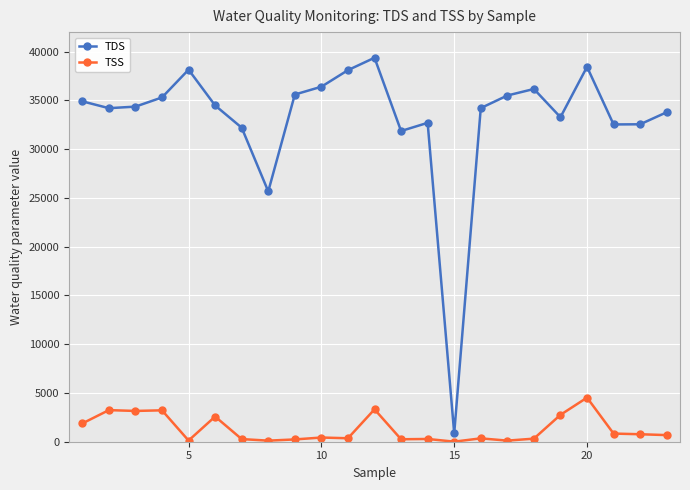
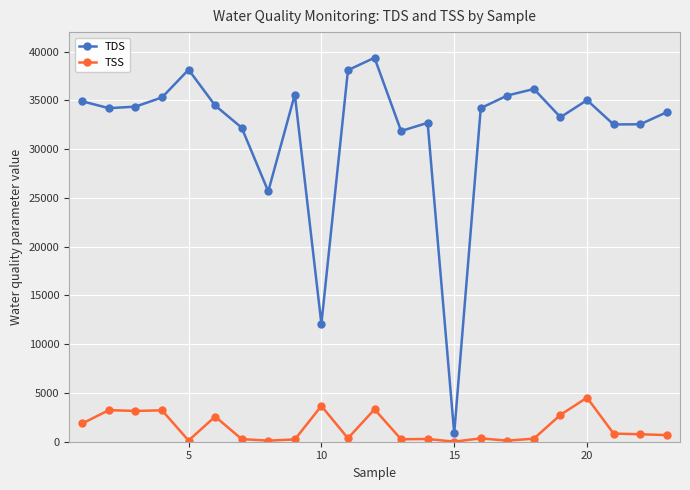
  {
    "TDS": {
      "5": 38000,
-     "10": 36000,
+     "10": 12000,
      "15": 1000,
-     "20": 38000
+     "20": 35000
    },
    "TSS": {
      "5": 0,
-     "10": 0,
+     "10": 4000,
      "15": 0,
      "20": 5000
    }
  }
